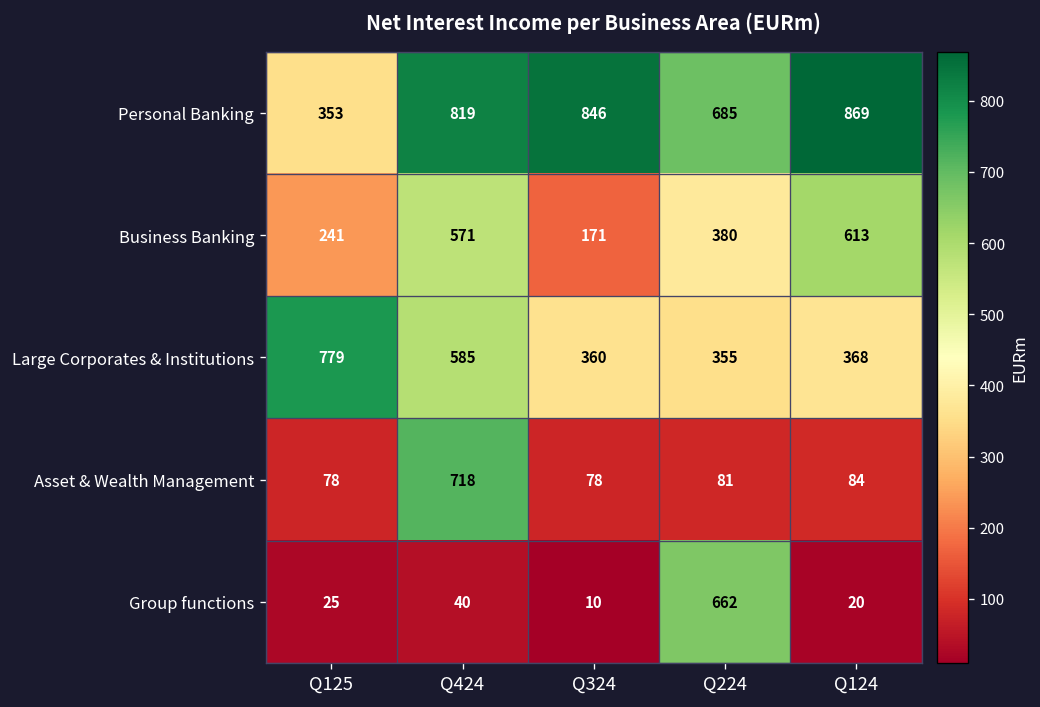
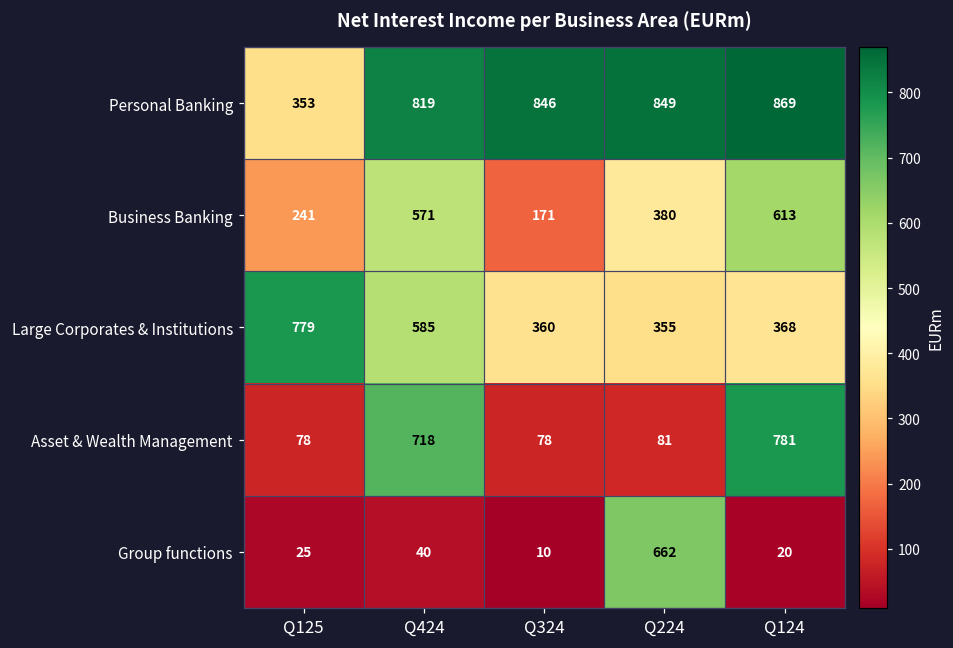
  {
    "Personal Banking": {
      "Q125": 353,
      "Q424": 819,
      "Q324": 846,
-     "Q224": 685,
+     "Q224": 849,
      "Q124": 869
    },
    "Business Banking": {
      "Q125": 241,
      "Q424": 571,
      "Q324": 171,
      "Q224": 380,
      "Q124": 613
    },
    "Large Corporates & Institutions": {
      "Q125": 779,
      "Q424": 585,
      "Q324": 360,
      "Q224": 355,
      "Q124": 368
    },
    "Asset & Wealth Management": {
      "Q125": 78,
      "Q424": 718,
      "Q324": 78,
      "Q224": 81,
-     "Q124": 84
+     "Q124": 781
    },
    "Group functions": {
      "Q125": 25,
      "Q424": 40,
      "Q324": 10,
      "Q224": 662,
      "Q124": 20
    }
  }
